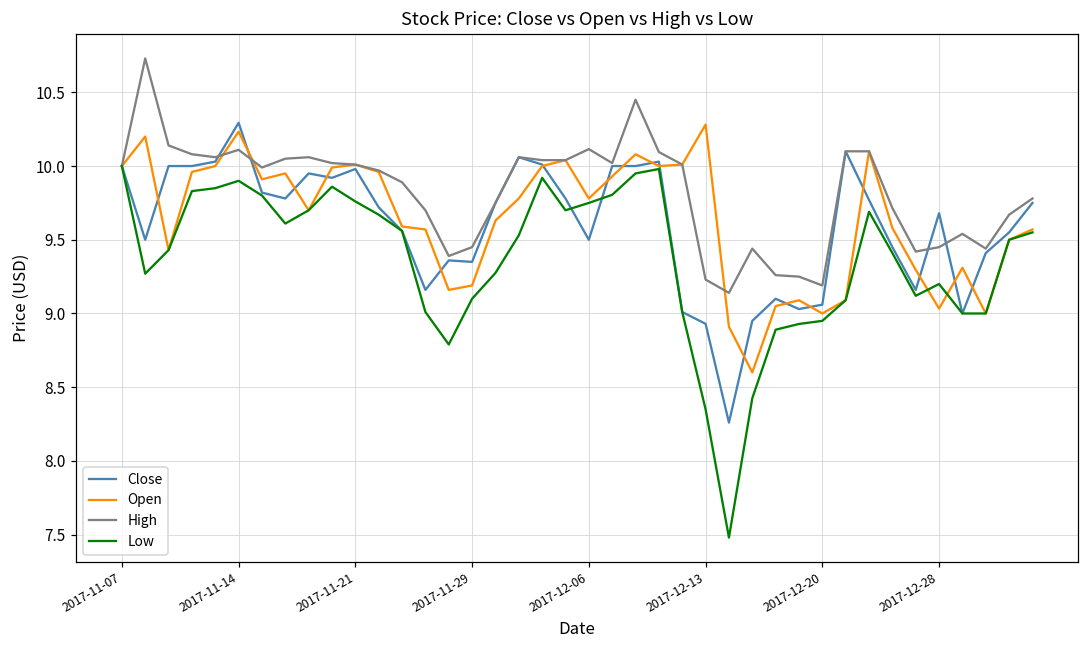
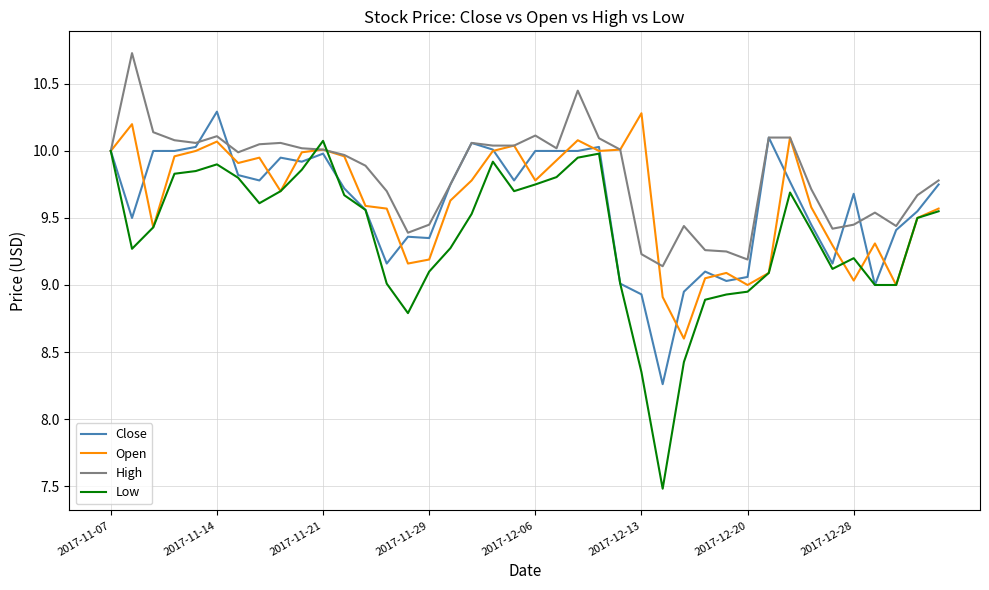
  {
    "Close": {
      "2017-11-14": 10.3,
      "2017-11-21": 9.98,
      "2017-11-29": 9.35,
-     "2017-12-06": 9.5,
+     "2017-12-06": 10.0,
      "2017-12-13": 8.93,
      "2017-12-20": 9.06,
      "2017-12-28": 9.68
    },
    "Open": {
-     "2017-11-14": 10.23,
+     "2017-11-14": 10.07,
      "2017-11-29": 9.19,
      "2017-12-06": 9.78,
      "2017-12-13": 10.28,
      "2017-12-20": 9.00,
      "2017-12-28": 9.03
    },
    "High": {
      "2017-11-14": 10.11,
      "2017-11-29": 9.45,
      "2017-12-06": 10.11,
      "2017-12-13": 9.23,
      "2017-12-20": 9.19,
      "2017-12-28": 9.45
    },
    "Low": {
      "2017-11-14": 9.90,
-     "2017-11-21": 9.76,
+     "2017-11-21": 10.08,
      "2017-11-29": 9.10,
      "2017-12-06": 9.75,
      "2017-12-13": 8.35,
      "2017-12-20": 8.95,
      "2017-12-28": 9.20
    }
  }
